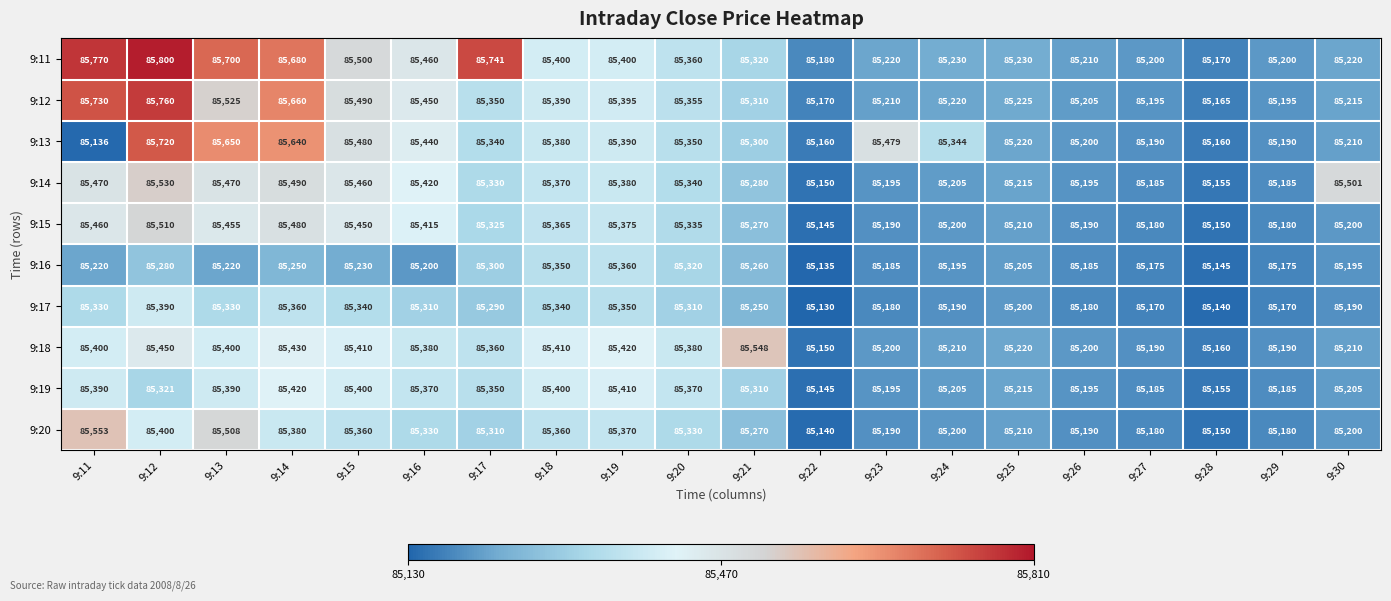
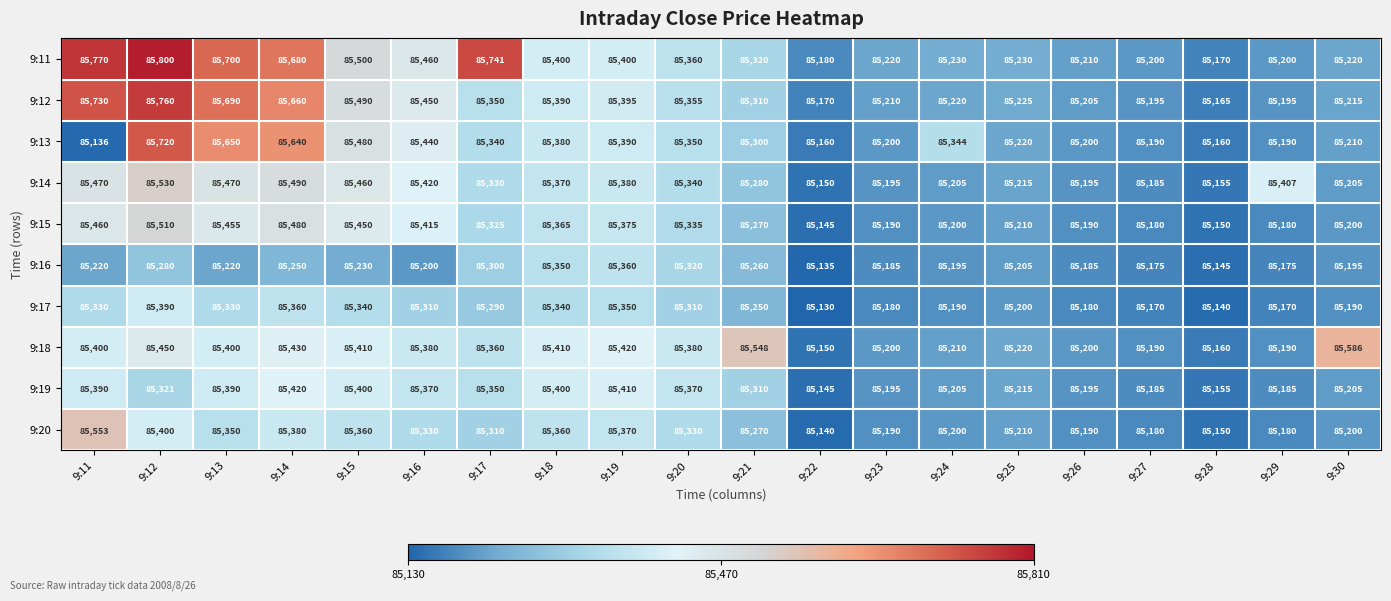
  {
    "9:11": {
      "9:11": "85,770",
      "9:12": "85,800",
      "9:13": "85,700",
      "9:14": "85,680",
      "9:15": "85,500",
      "9:16": "85,460",
      "9:17": "85,741",
      "9:18": "85,400",
      "9:19": "85,400",
      "9:20": "85,360",
      "9:21": "85,320",
      "9:22": "85,180",
      "9:23": "85,220",
      "9:24": "85,230",
      "9:25": "85,230",
      "9:26": "85,210",
      "9:27": "85,200",
      "9:28": "85,170",
      "9:29": "85,200",
      "9:30": "85,220"
    },
    "9:12": {
      "9:11": "85,730",
      "9:12": "85,760",
-     "9:13": "85,525",
+     "9:13": "85,690",
      "9:14": "85,660",
      "9:15": "85,490",
      "9:16": "85,450",
      "9:17": "85,350",
      "9:18": "85,390",
      "9:19": "85,395",
      "9:20": "85,355",
      "9:21": "85,310",
      "9:22": "85,170",
      "9:23": "85,210",
      "9:24": "85,220",
      "9:25": "85,225",
      "9:26": "85,205",
      "9:27": "85,195",
      "9:28": "85,165",
      "9:29": "85,195",
      "9:30": "85,215"
    },
    "9:13": {
      "9:11": "85,136",
      "9:12": "85,720",
      "9:13": "85,650",
      "9:14": "85,640",
      "9:15": "85,480",
      "9:16": "85,440",
      "9:17": "85,340",
      "9:18": "85,380",
      "9:19": "85,390",
      "9:20": "85,350",
      "9:21": "85,300",
      "9:22": "85,160",
-     "9:23": "85,479",
+     "9:23": "85,200",
      "9:24": "85,344",
      "9:25": "85,220",
      "9:26": "85,200",
      "9:27": "85,190",
      "9:28": "85,160",
      "9:29": "85,190",
      "9:30": "85,210"
    },
    "9:14": {
      "9:11": "85,470",
      "9:12": "85,530",
      "9:13": "85,470",
      "9:14": "85,490",
      "9:15": "85,460",
      "9:16": "85,420",
      "9:17": "85,330",
      "9:18": "85,370",
      "9:19": "85,380",
      "9:20": "85,340",
      "9:21": "85,280",
      "9:22": "85,150",
      "9:23": "85,195",
      "9:24": "85,205",
      "9:25": "85,215",
      "9:26": "85,195",
      "9:27": "85,185",
      "9:28": "85,155",
-     "9:29": "85,185",
-     "9:30": "85,501"
+     "9:29": "85,407",
+     "9:30": "85,205"
    },
    "9:15": {
      "9:11": "85,460",
      "9:12": "85,510",
      "9:13": "85,455",
      "9:14": "85,480",
      "9:15": "85,450",
      "9:16": "85,415",
      "9:17": "85,325",
      "9:18": "85,365",
      "9:19": "85,375",
      "9:20": "85,335",
      "9:21": "85,270",
      "9:22": "85,145",
      "9:23": "85,190",
      "9:24": "85,200",
      "9:25": "85,210",
      "9:26": "85,190",
      "9:27": "85,180",
      "9:28": "85,150",
      "9:29": "85,180",
      "9:30": "85,200"
    },
    "9:16": {
      "9:11": "85,220",
      "9:12": "85,280",
      "9:13": "85,220",
      "9:14": "85,250",
      "9:15": "85,230",
      "9:16": "85,200",
      "9:17": "85,300",
      "9:18": "85,350",
      "9:19": "85,360",
      "9:20": "85,320",
      "9:21": "85,260",
      "9:22": "85,135",
      "9:23": "85,185",
      "9:24": "85,195",
      "9:25": "85,205",
      "9:26": "85,185",
      "9:27": "85,175",
      "9:28": "85,145",
      "9:29": "85,175",
      "9:30": "85,195"
    },
    "9:17": {
      "9:11": "85,330",
      "9:12": "85,390",
      "9:13": "85,330",
      "9:14": "85,360",
      "9:15": "85,340",
      "9:16": "85,310",
      "9:17": "85,290",
      "9:18": "85,340",
      "9:19": "85,350",
      "9:20": "85,310",
      "9:21": "85,250",
      "9:22": "85,130",
      "9:23": "85,180",
      "9:24": "85,190",
      "9:25": "85,200",
      "9:26": "85,180",
      "9:27": "85,170",
      "9:28": "85,140",
      "9:29": "85,170",
      "9:30": "85,190"
    },
    "9:18": {
      "9:11": "85,400",
      "9:12": "85,450",
      "9:13": "85,400",
      "9:14": "85,430",
      "9:15": "85,410",
      "9:16": "85,380",
      "9:17": "85,360",
      "9:18": "85,410",
      "9:19": "85,420",
      "9:20": "85,380",
      "9:21": "85,548",
      "9:22": "85,150",
      "9:23": "85,200",
      "9:24": "85,210",
      "9:25": "85,220",
      "9:26": "85,200",
      "9:27": "85,190",
      "9:28": "85,160",
      "9:29": "85,190",
-     "9:30": "85,210"
+     "9:30": "85,586"
    },
    "9:19": {
      "9:11": "85,390",
      "9:12": "85,321",
      "9:13": "85,390",
      "9:14": "85,420",
      "9:15": "85,400",
      "9:16": "85,370",
      "9:17": "85,350",
      "9:18": "85,400",
      "9:19": "85,410",
      "9:20": "85,370",
      "9:21": "85,310",
      "9:22": "85,145",
      "9:23": "85,195",
      "9:24": "85,205",
      "9:25": "85,215",
      "9:26": "85,195",
      "9:27": "85,185",
      "9:28": "85,155",
      "9:29": "85,185",
      "9:30": "85,205"
    },
    "9:20": {
      "9:11": "85,553",
      "9:12": "85,400",
-     "9:13": "85,508",
+     "9:13": "85,350",
      "9:14": "85,380",
      "9:15": "85,360",
      "9:16": "85,330",
      "9:17": "85,310",
      "9:18": "85,360",
      "9:19": "85,370",
      "9:20": "85,330",
      "9:21": "85,270",
      "9:22": "85,140",
      "9:23": "85,190",
      "9:24": "85,200",
      "9:25": "85,210",
      "9:26": "85,190",
      "9:27": "85,180",
      "9:28": "85,150",
      "9:29": "85,180",
      "9:30": "85,200"
    }
  }
